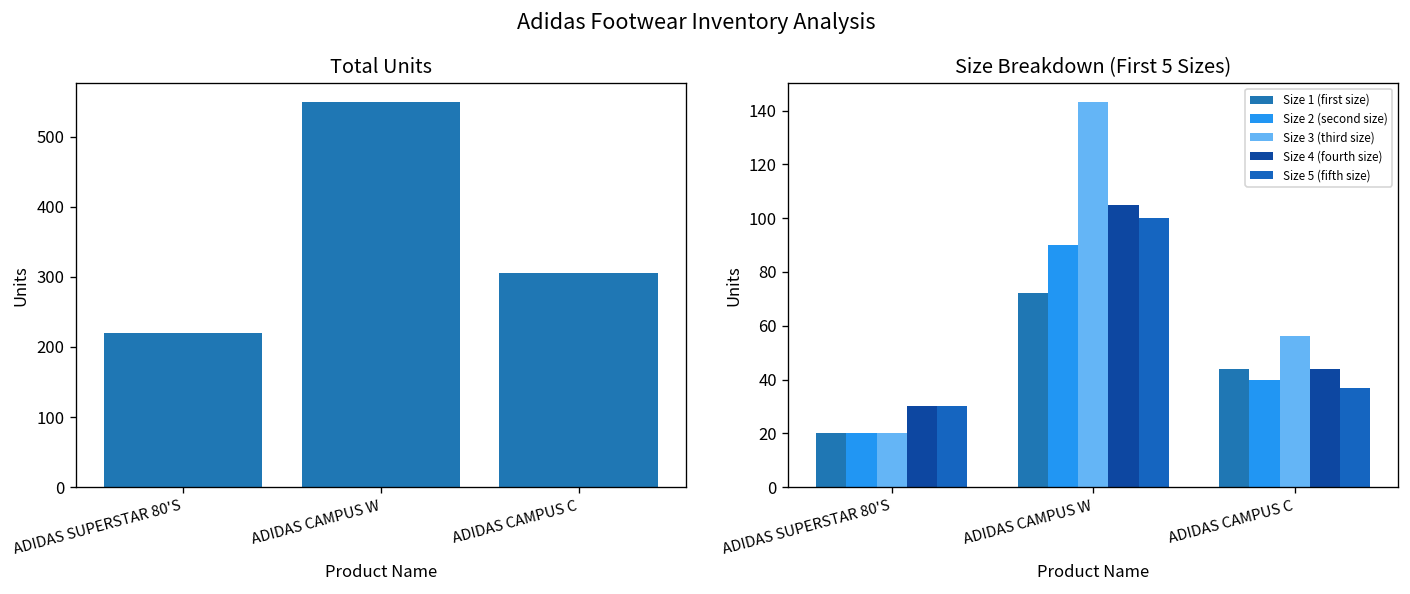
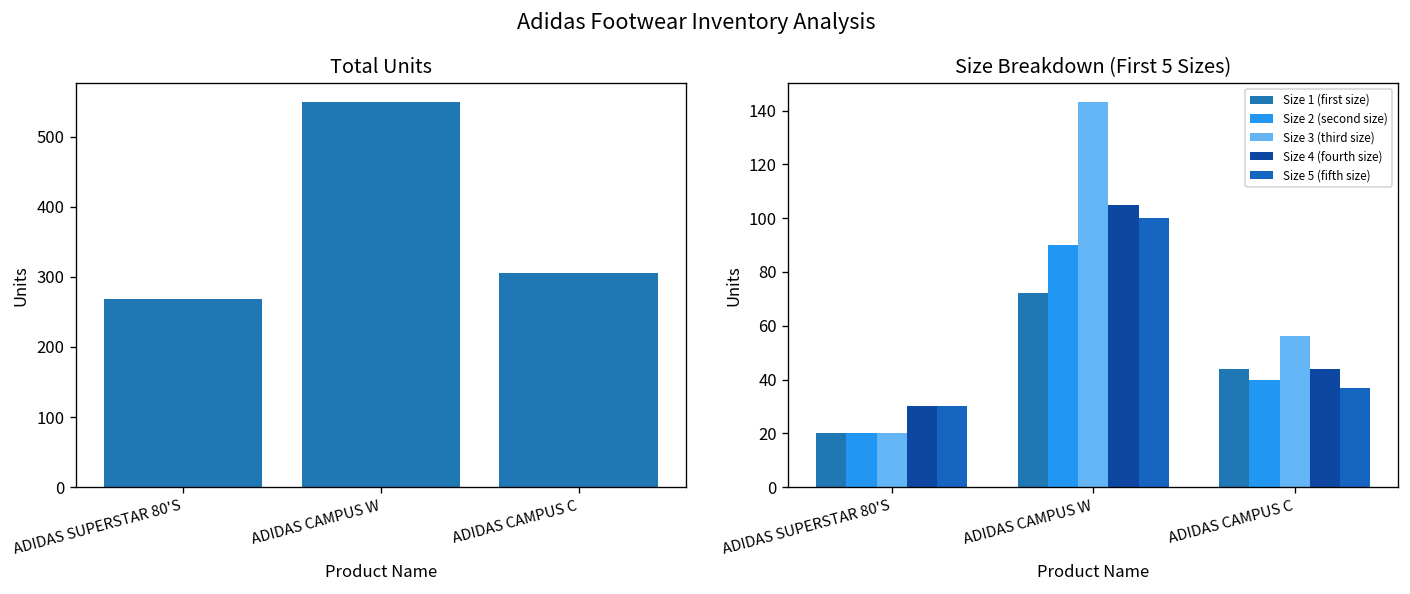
  {
    "Total Units": {
-     "ADIDAS SUPERSTAR 80'S": 220,
+     "ADIDAS SUPERSTAR 80'S": 270,
      "ADIDAS CAMPUS W": 550,
      "ADIDAS CAMPUS C": 310
    },
    "Size Breakdown (First 5 Sizes)": {
      "Size 2 (second size)": {
        "ADIDAS SUPERSTAR 80'S": 20,
        "ADIDAS CAMPUS W": 90,
        "ADIDAS CAMPUS C": 40
      },
      "Size 3 (third size)": {
        "ADIDAS SUPERSTAR 80'S": 20,
        "ADIDAS CAMPUS W": 143,
        "ADIDAS CAMPUS C": 56
      }
    }
  }
